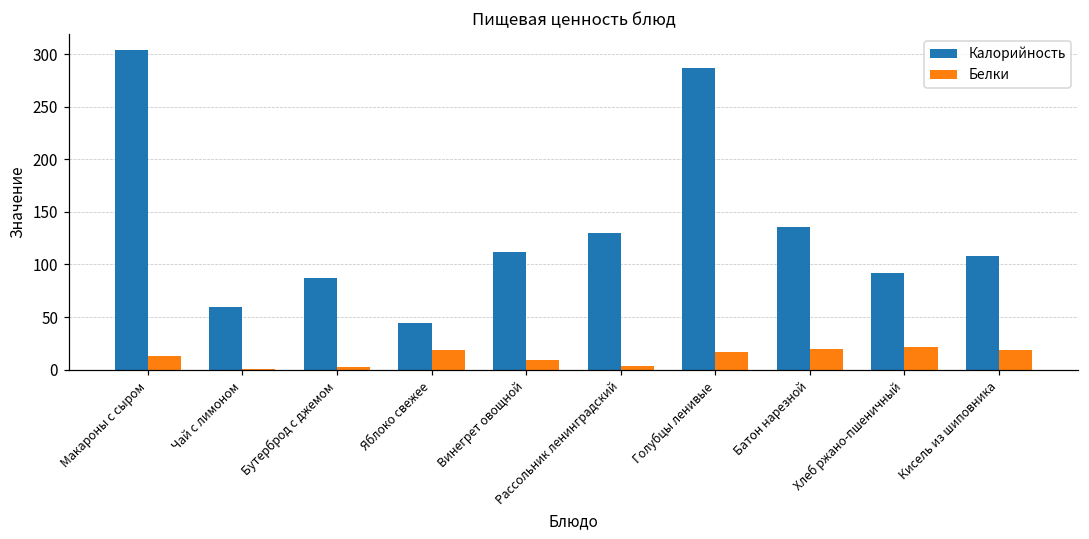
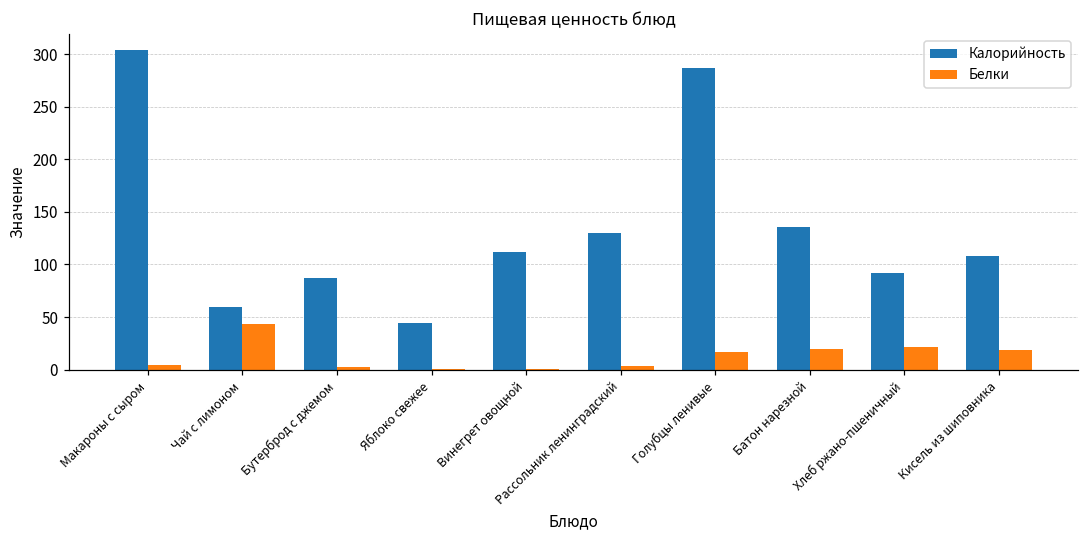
  {
    "Калорийность": {
      "Макароны с сыром": 300,
      "Чай с лимоном": 60,
      "Бутерброд с джемом": 90,
      "Яблоко свежее": 40,
      "Винегрет овощной": 110,
      "Рассольник ленинградский": 130,
      "Голубцы ленивые": 290,
      "Батон нарезной": 140,
      "Хлеб ржано-пшеничный": 90,
      "Кисель из шиповника": 110
    },
    "Белки": {
-     "Макароны с сыром": 10,
-     "Чай с лимоном": 0,
-     "Яблоко свежее": 20,
-     "Винегрет овощной": 10,
+     "Макароны с сыром": 0,
+     "Чай с лимоном": 40,
+     "Яблоко свежее": 0,
+     "Винегрет овощной": 0,
      "Рассольник ленинградский": 0,
      "Голубцы ленивые": 20,
      "Батон нарезной": 20,
      "Хлеб ржано-пшеничный": 20,
      "Кисель из шиповника": 20
    }
  }
